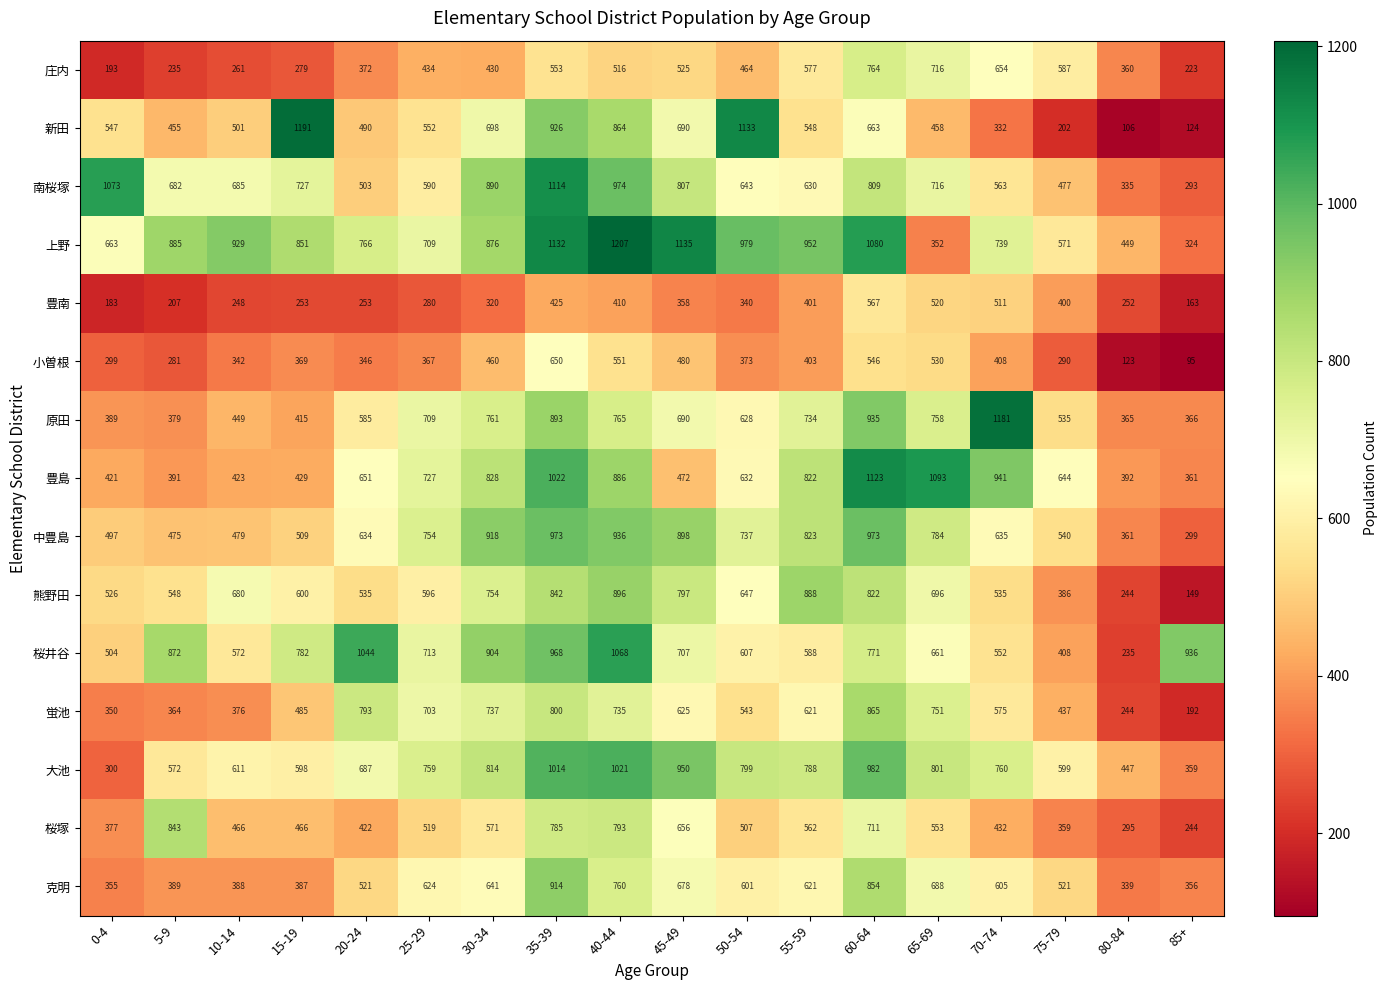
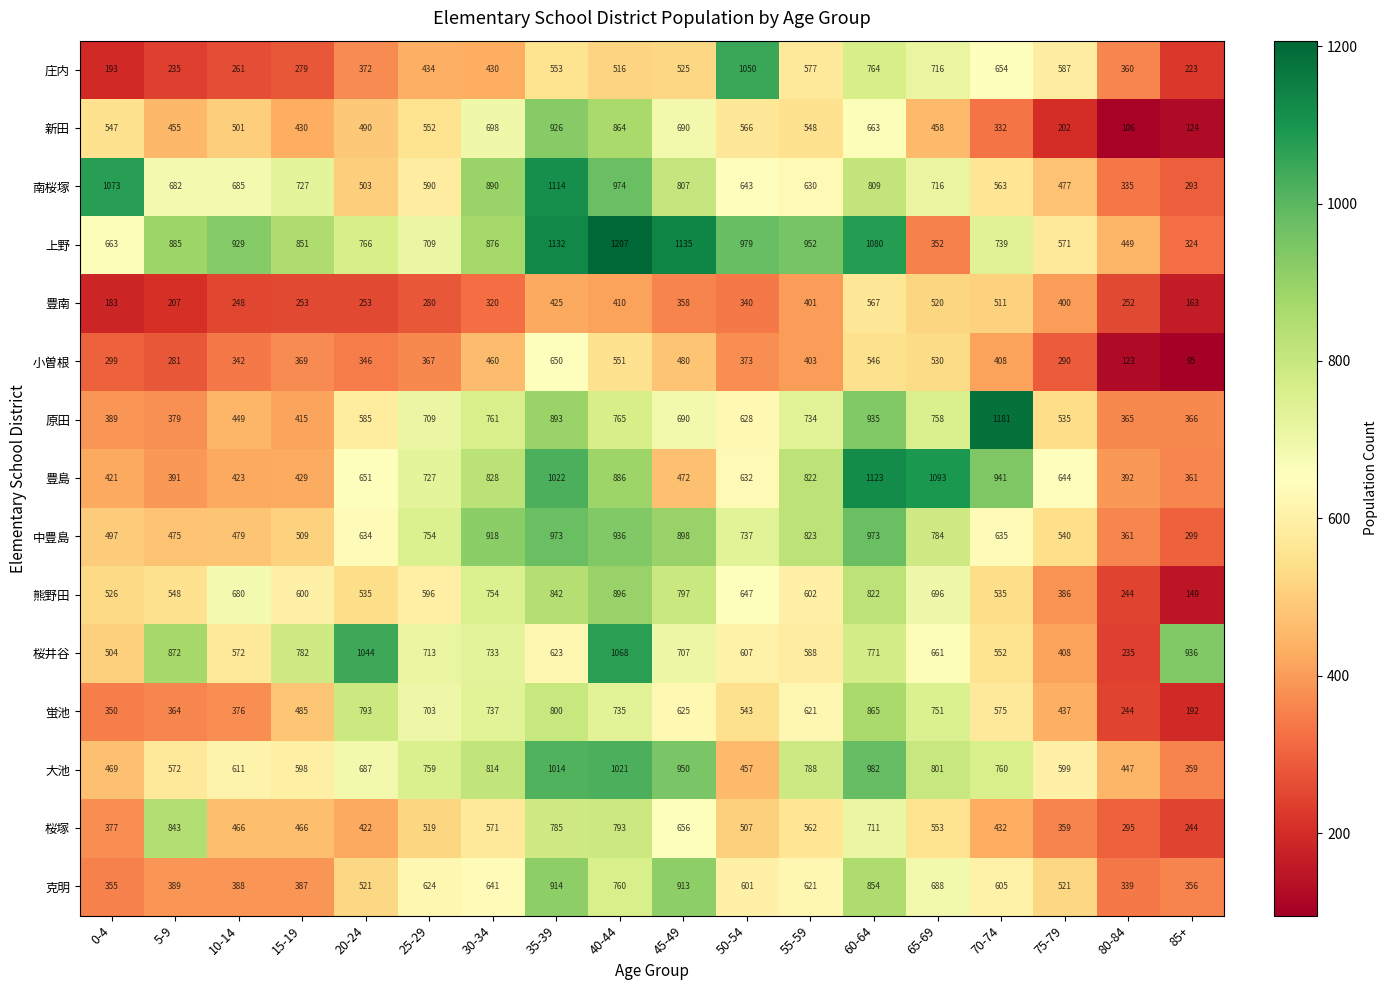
  {
    "庄内": {
      "0-4": 193,
      "5-9": 235,
      "10-14": 261,
      "15-19": 279,
      "20-24": 372,
      "25-29": 434,
      "30-34": 430,
      "35-39": 553,
      "40-44": 516,
      "45-49": 525,
-     "50-54": 464,
+     "50-54": 1050,
      "55-59": 577,
      "60-64": 764,
      "65-69": 716,
      "70-74": 654,
      "75-79": 587,
      "80-84": 360,
      "85+": 223
    },
    "新田": {
      "0-4": 547,
      "5-9": 455,
      "10-14": 501,
-     "15-19": 1191,
+     "15-19": 430,
      "20-24": 490,
      "25-29": 552,
      "30-34": 698,
      "35-39": 926,
      "40-44": 864,
      "45-49": 690,
-     "50-54": 1133,
+     "50-54": 566,
      "55-59": 548,
      "60-64": 663,
      "65-69": 458,
      "70-74": 332,
      "75-79": 202,
      "80-84": 106,
      "85+": 124
    },
    "熊野田": {
      "0-4": 526,
      "5-9": 548,
      "10-14": 680,
      "15-19": 600,
      "20-24": 535,
      "25-29": 596,
      "30-34": 754,
      "35-39": 842,
      "40-44": 896,
      "45-49": 797,
      "50-54": 647,
-     "55-59": 888,
+     "55-59": 602,
      "60-64": 822,
      "65-69": 696,
      "70-74": 535,
      "75-79": 386,
      "80-84": 244,
      "85+": 149
    },
    "桜井谷": {
      "0-4": 504,
      "5-9": 872,
      "10-14": 572,
      "15-19": 782,
      "20-24": 1044,
      "25-29": 713,
-     "30-34": 904,
-     "35-39": 968,
+     "30-34": 733,
+     "35-39": 623,
      "40-44": 1068,
      "45-49": 707,
      "50-54": 607,
      "55-59": 588,
      "60-64": 771,
      "65-69": 661,
      "70-74": 552,
      "75-79": 408,
      "80-84": 235,
      "85+": 936
    },
    "大池": {
-     "0-4": 300,
+     "0-4": 469,
      "5-9": 572,
      "10-14": 611,
      "15-19": 598,
      "20-24": 687,
      "25-29": 759,
      "30-34": 814,
      "35-39": 1014,
      "40-44": 1021,
      "45-49": 950,
-     "50-54": 799,
+     "50-54": 457,
      "55-59": 788,
      "60-64": 982,
      "65-69": 801,
      "70-74": 760,
      "75-79": 599,
      "80-84": 447,
      "85+": 359
    },
    "克明": {
      "0-4": 355,
      "5-9": 389,
      "10-14": 388,
      "15-19": 387,
      "20-24": 521,
      "25-29": 624,
      "30-34": 641,
      "35-39": 914,
      "40-44": 760,
-     "45-49": 678,
+     "45-49": 913,
      "50-54": 601,
      "55-59": 621,
      "60-64": 854,
      "65-69": 688,
      "70-74": 605,
      "75-79": 521,
      "80-84": 339,
      "85+": 356
    }
  }
